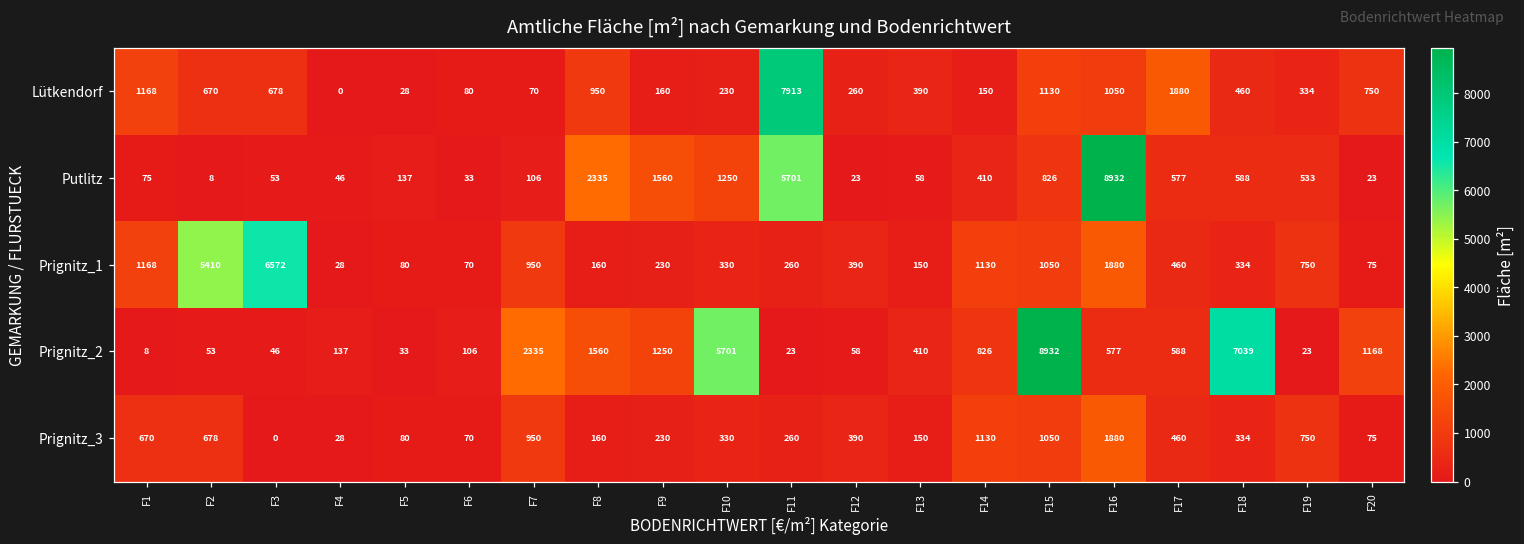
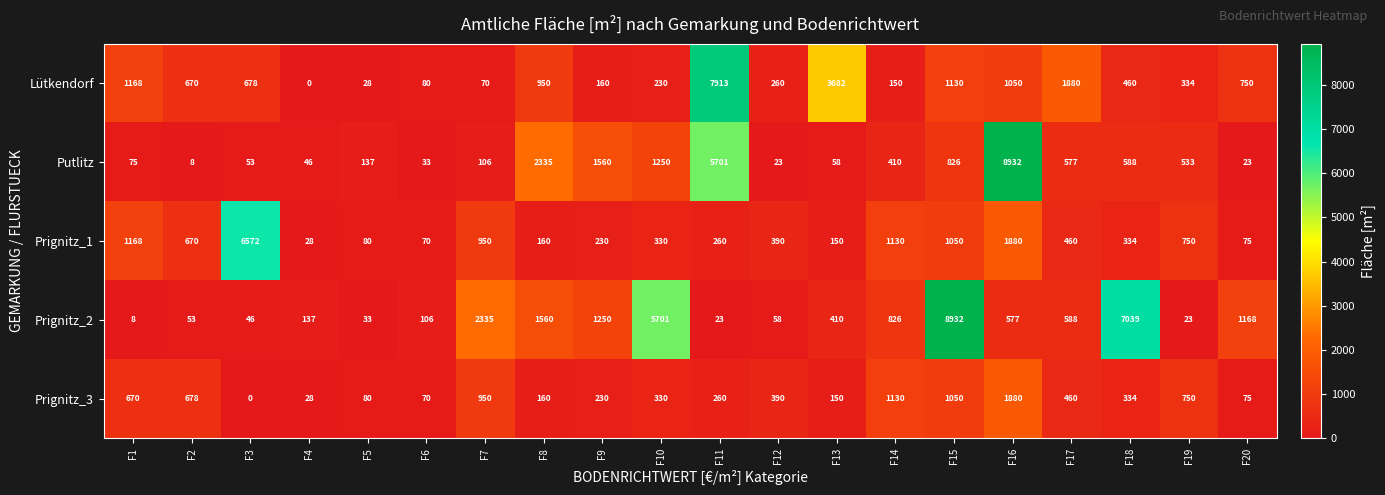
  {
    "Lütkendorf": {
      "F1": 1168,
      "F2": 670,
      "F3": 678,
      "F4": 0,
      "F5": 28,
      "F6": 80,
      "F7": 70,
      "F8": 950,
      "F9": 160,
      "F10": 230,
      "F11": 7913,
      "F12": 260,
-     "F13": 390,
+     "F13": 3682,
      "F14": 150,
      "F15": 1130,
      "F16": 1050,
      "F17": 1880,
      "F18": 460,
      "F19": 334,
      "F20": 750
    },
    "Putlitz": {
      "F1": 75,
      "F2": 8,
      "F3": 53,
      "F4": 46,
      "F5": 137,
      "F6": 33,
      "F7": 106,
      "F8": 2335,
      "F9": 1560,
      "F10": 1250,
      "F11": 5701,
      "F12": 23,
      "F13": 58,
      "F14": 410,
      "F15": 826,
      "F16": 8932,
      "F17": 577,
      "F18": 588,
      "F19": 533,
      "F20": 23
    },
    "Prignitz_1": {
      "F1": 1168,
-     "F2": 5410,
+     "F2": 670,
      "F3": 6572,
      "F4": 28,
      "F5": 80,
      "F6": 70,
      "F7": 950,
      "F8": 160,
      "F9": 230,
      "F10": 330,
      "F11": 260,
      "F12": 390,
      "F13": 150,
      "F14": 1130,
      "F15": 1050,
      "F16": 1880,
      "F17": 460,
      "F18": 334,
      "F19": 750,
      "F20": 75
    },
    "Prignitz_2": {
      "F1": 8,
      "F2": 53,
      "F3": 46,
      "F4": 137,
      "F5": 33,
      "F6": 106,
      "F7": 2335,
      "F8": 1560,
      "F9": 1250,
      "F10": 5701,
      "F11": 23,
      "F12": 58,
      "F13": 410,
      "F14": 826,
      "F15": 8932,
      "F16": 577,
      "F17": 588,
      "F18": 7039,
      "F19": 23,
      "F20": 1168
    },
    "Prignitz_3": {
      "F1": 670,
      "F2": 678,
      "F3": 0,
      "F4": 28,
      "F5": 80,
      "F6": 70,
      "F7": 950,
      "F8": 160,
      "F9": 230,
      "F10": 330,
      "F11": 260,
      "F12": 390,
      "F13": 150,
      "F14": 1130,
      "F15": 1050,
      "F16": 1880,
      "F17": 460,
      "F18": 334,
      "F19": 750,
      "F20": 75
    }
  }
